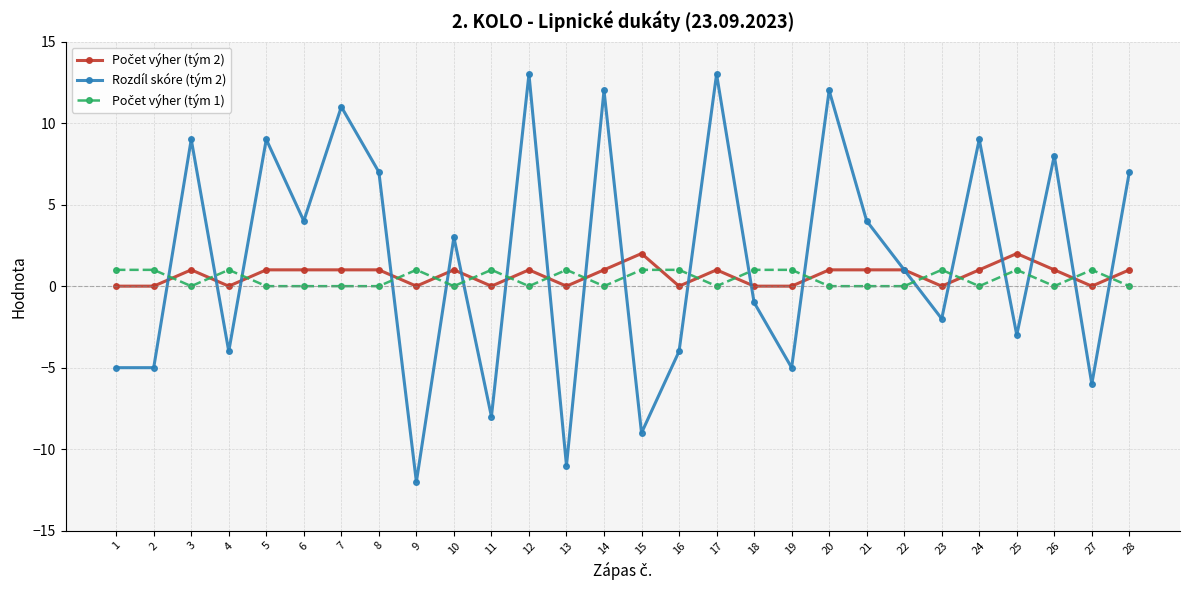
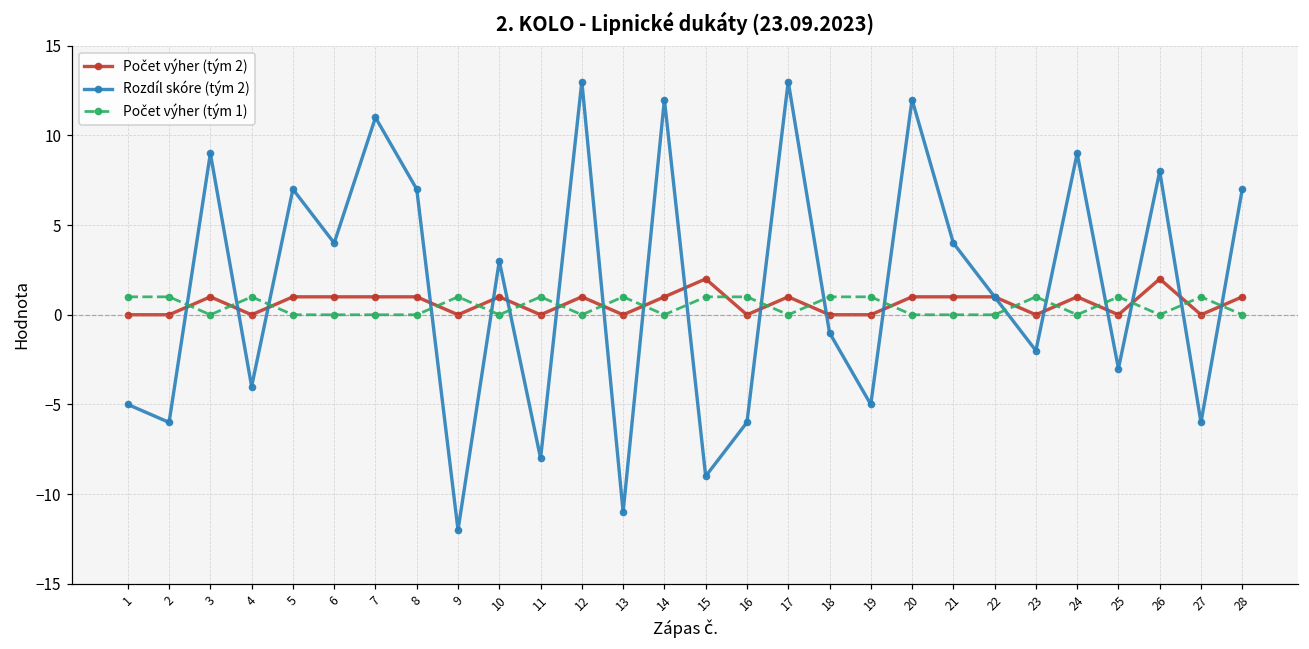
  {
    "Počet výher (tým 2)": {
      "1": 0,
      "2": 0,
      "3": 1,
      "4": 0,
      "5": 1,
      "6": 1,
      "7": 1,
      "8": 1,
      "9": 0,
      "10": 1,
      "11": 0,
      "12": 1,
      "13": 0,
      "14": 1,
      "15": 2,
      "16": 0,
      "17": 1,
      "18": 0,
      "19": 0,
      "20": 1,
      "21": 1,
      "23": 0,
      "24": 1,
-     "25": 2,
-     "26": 1,
+     "25": 0,
+     "26": 2,
      "27": 0,
      "28": 1
    },
    "Rozdíl skóre (tým 2)": {
      "1": -5,
-     "2": -5,
+     "2": -6,
      "3": 9,
      "4": -4,
-     "5": 9,
+     "5": 7,
      "6": 4,
      "7": 11,
      "8": 7,
      "9": -12,
      "10": 3,
      "11": -8,
      "12": 13,
      "13": -11,
      "14": 12,
      "15": -9,
-     "16": -4,
+     "16": -6,
      "17": 13,
      "18": -1,
      "19": -5,
      "20": 12,
      "21": 4,
      "23": -2,
      "24": 9,
      "25": -3,
      "26": 8,
      "27": -6,
      "28": 7
    },
    "Počet výher (tým 1)": {
      "1": 1,
      "2": 1,
      "3": 0,
      "4": 1,
      "5": 0,
      "6": 0,
      "7": 0,
      "8": 0,
      "9": 1,
      "10": 0,
      "11": 1,
      "12": 0,
      "13": 1,
      "14": 0,
      "15": 1,
      "16": 1,
      "17": 0,
      "18": 1,
      "19": 1,
      "20": 0,
      "21": 0,
      "22": 0,
      "23": 1,
      "24": 0,
      "25": 1,
      "26": 0,
      "27": 1,
      "28": 0
    }
  }
